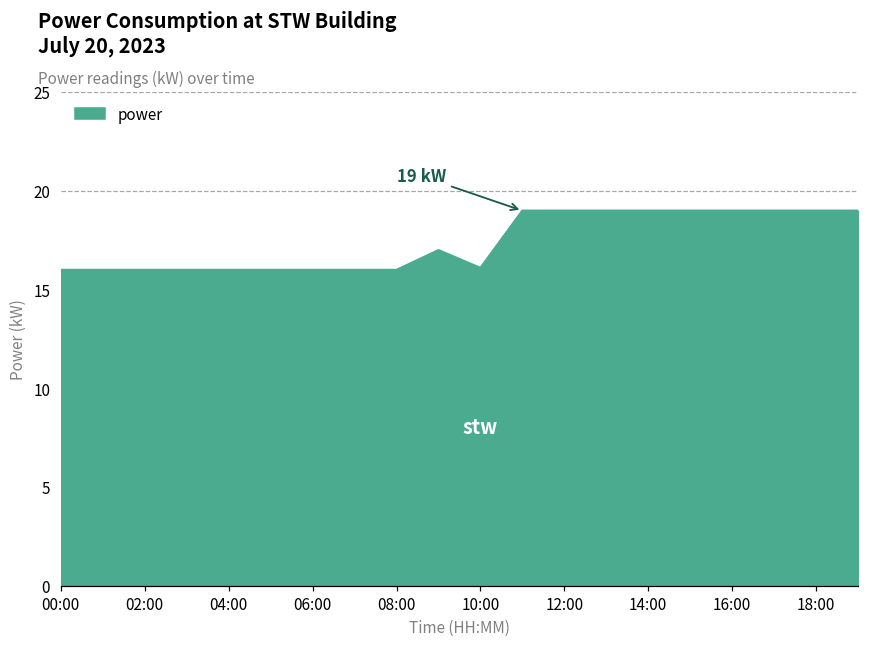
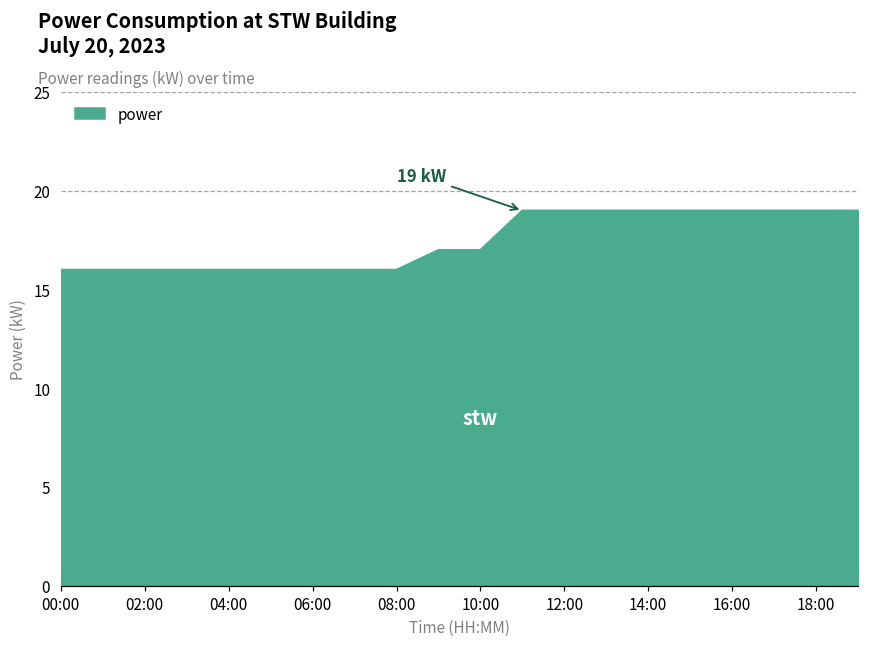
  {
    "00:00": 16.0,
    "02:00": 16.0,
    "04:00": 16.0,
    "06:00": 16.0,
    "08:00": 16.0,
-   "10:00": 16.1,
+   "10:00": 17.0,
    "12:00": 19.0,
    "14:00": 19.0,
    "16:00": 19.0,
    "18:00": 19.0
  }
